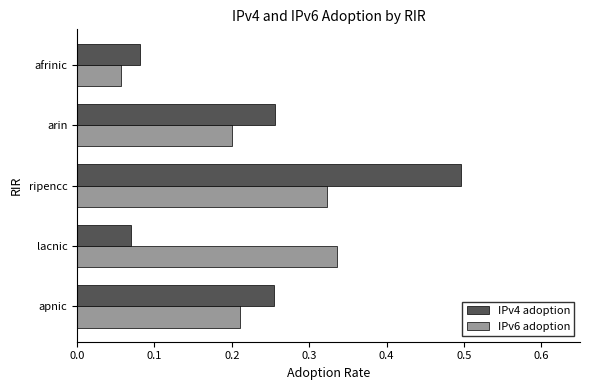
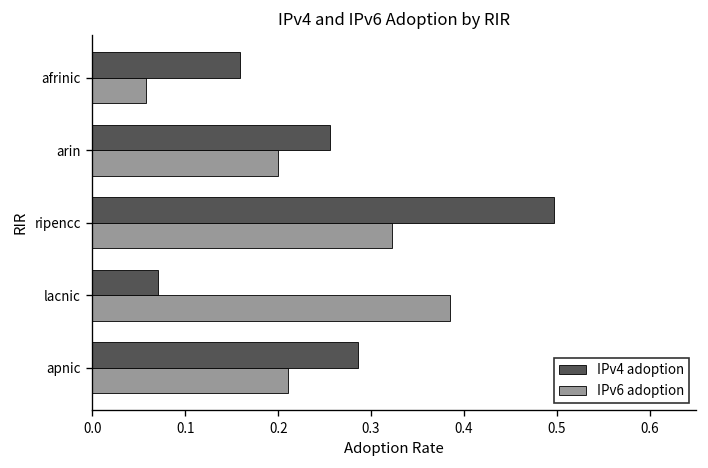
  {
    "IPv4 adoption": {
-     "afrinic": 0.08,
+     "afrinic": 0.16,
      "arin": 0.26,
      "ripencc": 0.50,
      "lacnic": 0.07,
-     "apnic": 0.25
+     "apnic": 0.29
    },
    "IPv6 adoption": {
      "afrinic": 0.06,
      "arin": 0.20,
      "ripencc": 0.32,
-     "lacnic": 0.34,
+     "lacnic": 0.38,
      "apnic": 0.21
    }
  }
